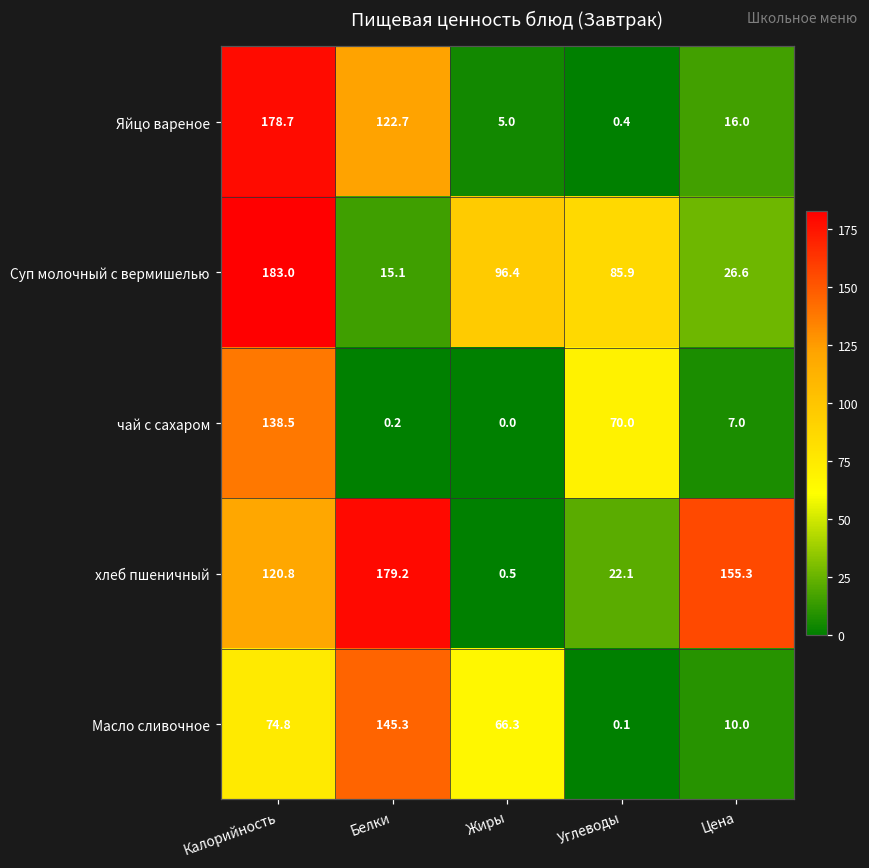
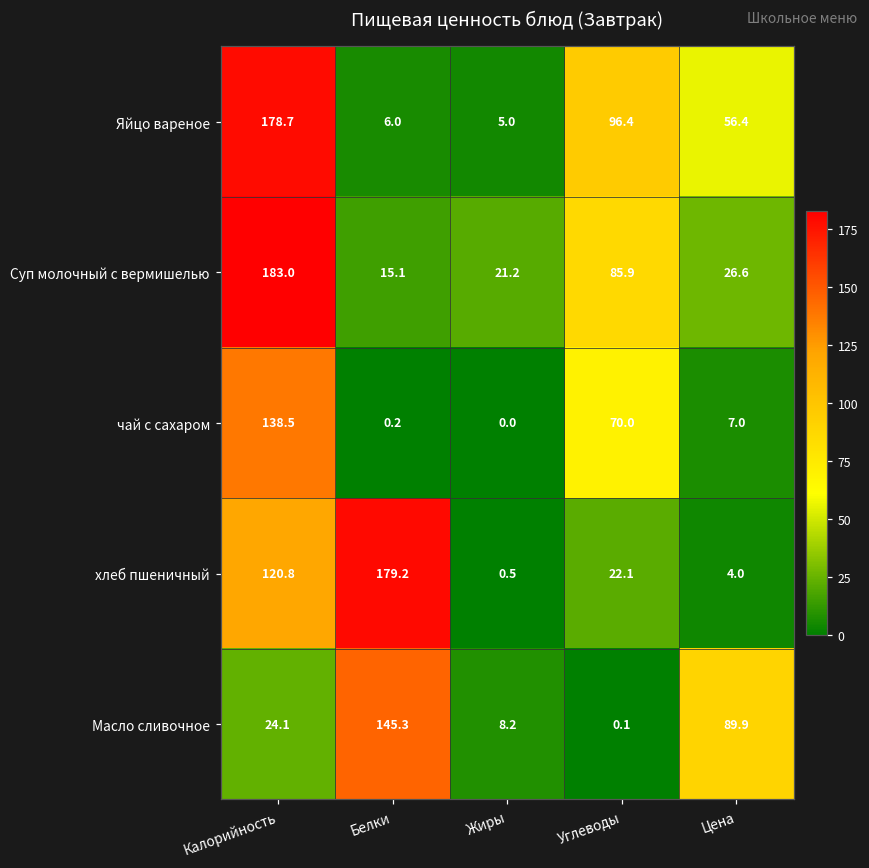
  {
    "Яйцо вареное": {
      "Калорийность": 178.7,
-     "Белки": 122.7,
+     "Белки": 6.0,
      "Жиры": 5.0,
-     "Углеводы": 0.4,
-     "Цена": 16.0
+     "Углеводы": 96.4,
+     "Цена": 56.4
    },
    "Суп молочный с вермишелью": {
      "Калорийность": 183.0,
      "Белки": 15.1,
-     "Жиры": 96.4,
+     "Жиры": 21.2,
      "Углеводы": 85.9,
      "Цена": 26.6
    },
    "чай с сахаром": {
      "Калорийность": 138.5,
      "Белки": 0.2,
      "Жиры": 0.0,
      "Углеводы": 70.0,
      "Цена": 7.0
    },
    "хлеб пшеничный": {
      "Калорийность": 120.8,
      "Белки": 179.2,
      "Жиры": 0.5,
      "Углеводы": 22.1,
-     "Цена": 155.3
+     "Цена": 4.0
    },
    "Масло сливочное": {
-     "Калорийность": 74.8,
+     "Калорийность": 24.1,
      "Белки": 145.3,
-     "Жиры": 66.3,
+     "Жиры": 8.2,
      "Углеводы": 0.1,
-     "Цена": 10.0
+     "Цена": 89.9
    }
  }
